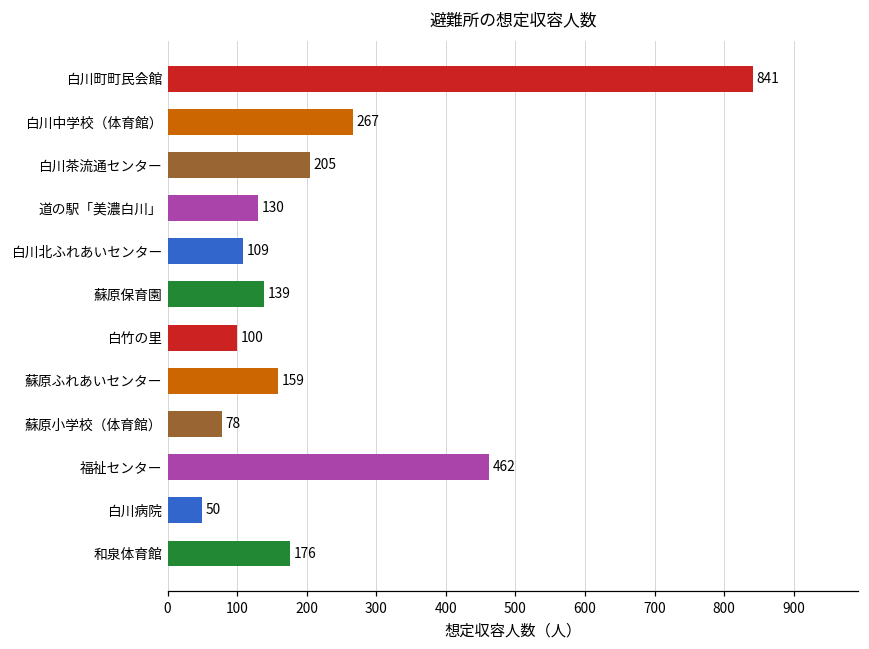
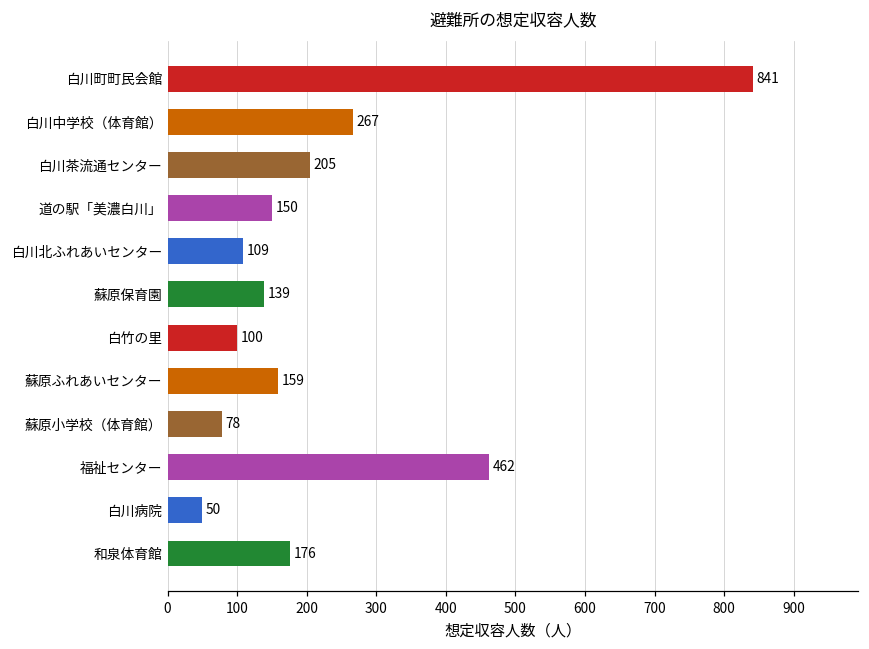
  {
    "白川町町民会館": 841,
    "白川中学校（体育館）": 267,
    "白川茶流通センター": 205,
-   "道の駅「美濃白川」": 130,
+   "道の駅「美濃白川」": 150,
    "白川北ふれあいセンター": 109,
    "蘇原保育園": 139,
    "白竹の里": 100,
    "蘇原ふれあいセンター": 159,
    "蘇原小学校（体育館）": 78,
    "福祉センター": 462,
    "白川病院": 50,
    "和泉体育館": 176
  }
